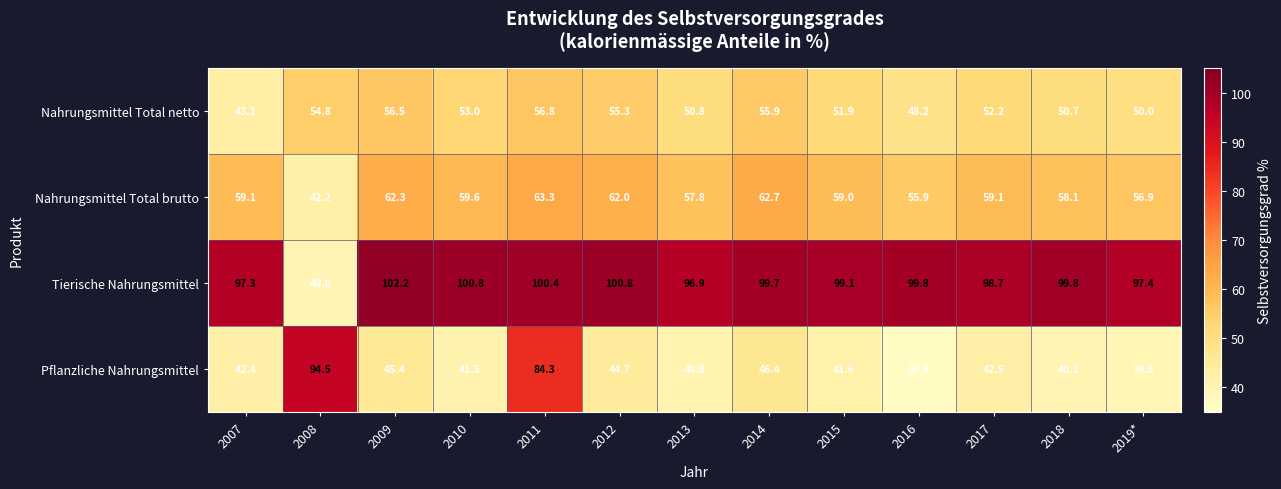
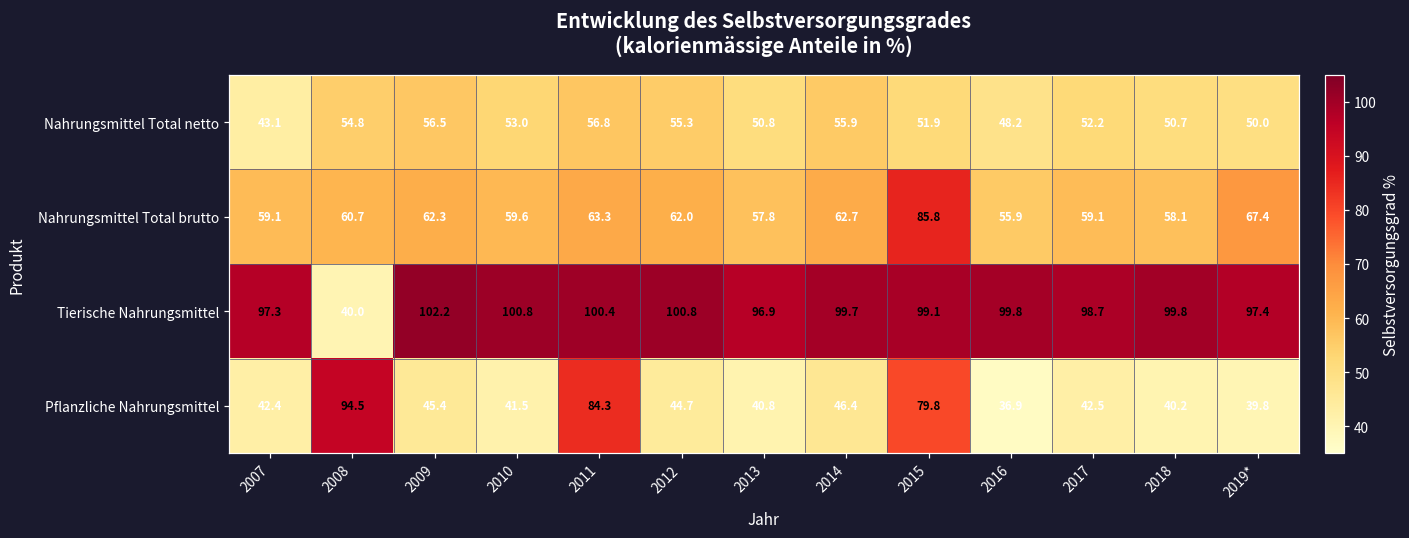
  {
    "Nahrungsmittel Total netto": {
      "2007": 43.1,
      "2008": 54.8,
      "2009": 56.5,
      "2010": 53.0,
      "2011": 56.8,
      "2012": 55.3,
      "2013": 50.8,
      "2014": 55.9,
      "2015": 51.9,
      "2016": 48.2,
      "2017": 52.2,
      "2018": 50.7,
      "2019*": 50.0
    },
    "Nahrungsmittel Total brutto": {
      "2007": 59.1,
-     "2008": 42.2,
+     "2008": 60.7,
      "2009": 62.3,
      "2010": 59.6,
      "2011": 63.3,
      "2012": 62.0,
      "2013": 57.8,
      "2014": 62.7,
-     "2015": 59.0,
+     "2015": 85.8,
      "2016": 55.9,
      "2017": 59.1,
      "2018": 58.1,
-     "2019*": 56.9
+     "2019*": 67.4
    },
    "Tierische Nahrungsmittel": {
      "2007": 97.3,
      "2008": 40.0,
      "2009": 102.2,
      "2010": 100.8,
      "2011": 100.4,
      "2012": 100.8,
      "2013": 96.9,
      "2014": 99.7,
      "2015": 99.1,
      "2016": 99.8,
      "2017": 98.7,
      "2018": 99.8,
      "2019*": 97.4
    },
    "Pflanzliche Nahrungsmittel": {
      "2007": 42.4,
      "2008": 94.5,
      "2009": 45.4,
      "2010": 41.5,
      "2011": 84.3,
      "2012": 44.7,
      "2013": 40.8,
      "2014": 46.4,
-     "2015": 41.6,
+     "2015": 79.8,
      "2016": 36.9,
      "2017": 42.5,
      "2018": 40.2,
      "2019*": 39.8
    }
  }
